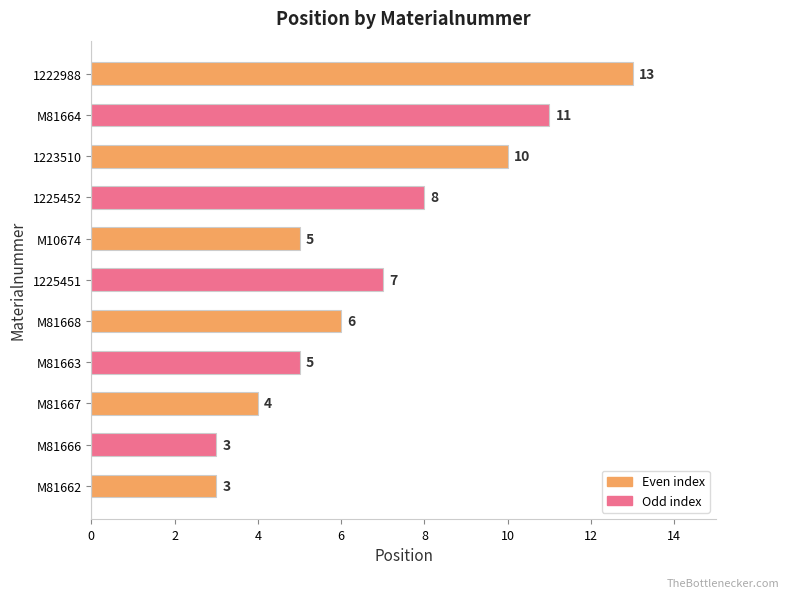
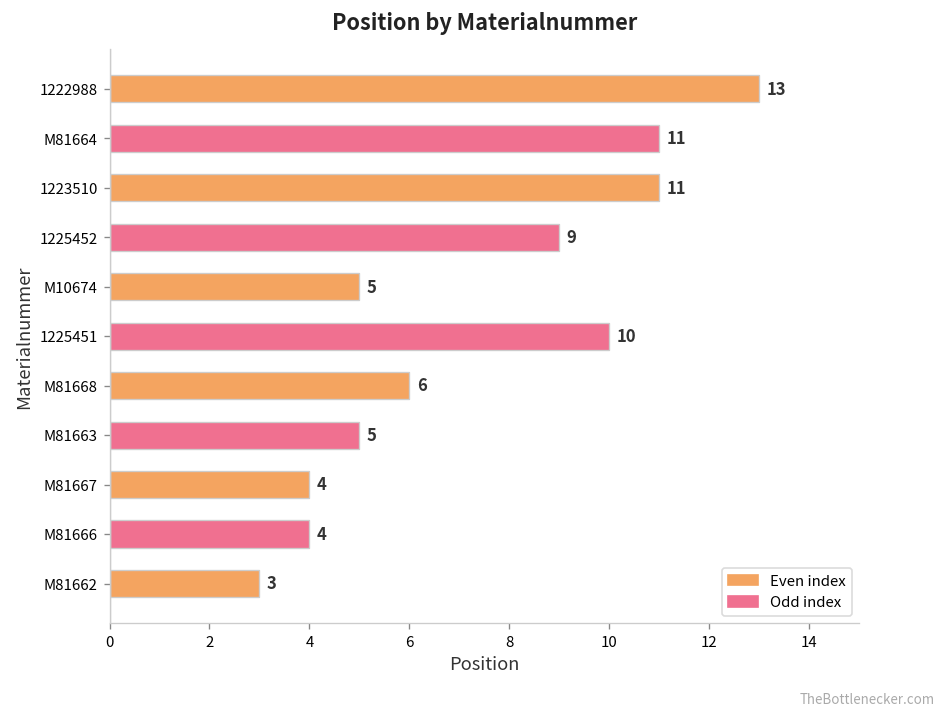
  {
    "1222988": 13,
    "M81664": 11,
-   "1223510": 10,
-   "1225452": 8,
+   "1223510": 11,
+   "1225452": 9,
    "M10674": 5,
-   "1225451": 7,
+   "1225451": 10,
    "M81668": 6,
    "M81663": 5,
    "M81667": 4,
-   "M81666": 3,
+   "M81666": 4,
    "M81662": 3
  }
